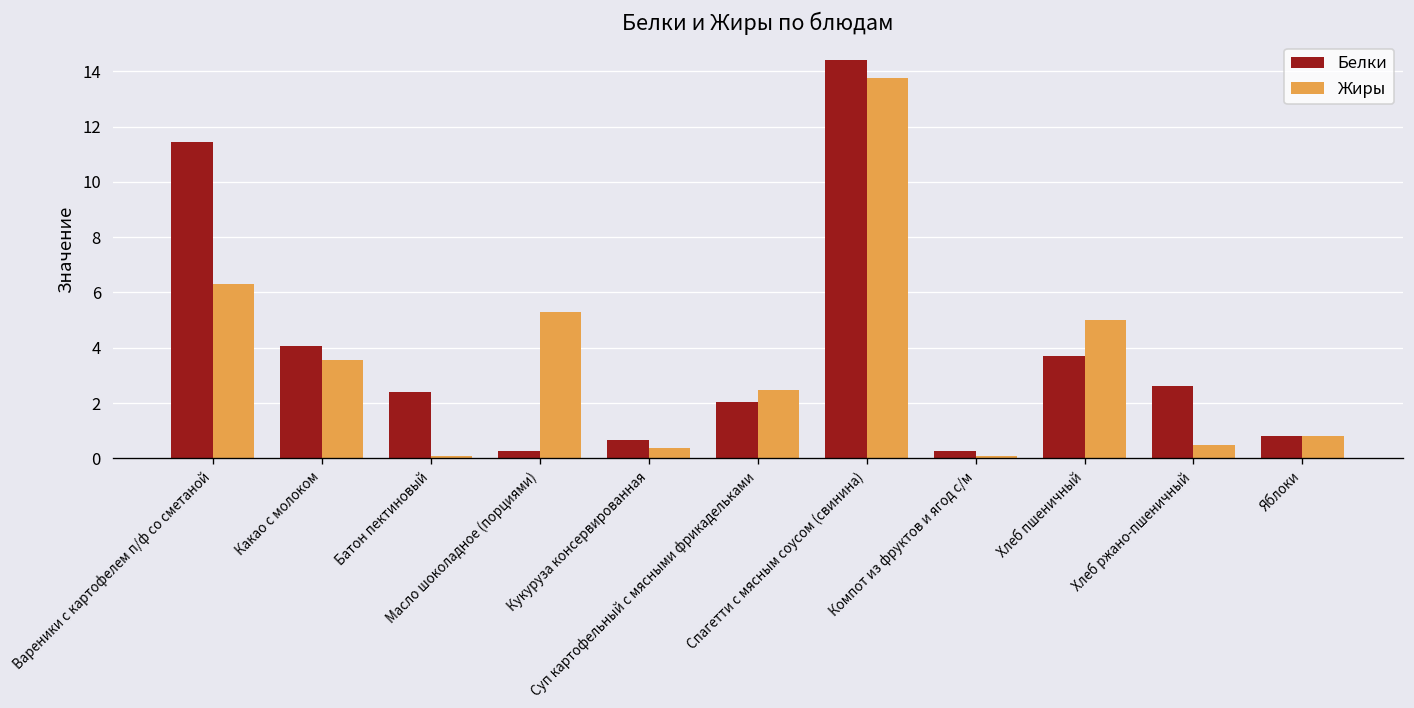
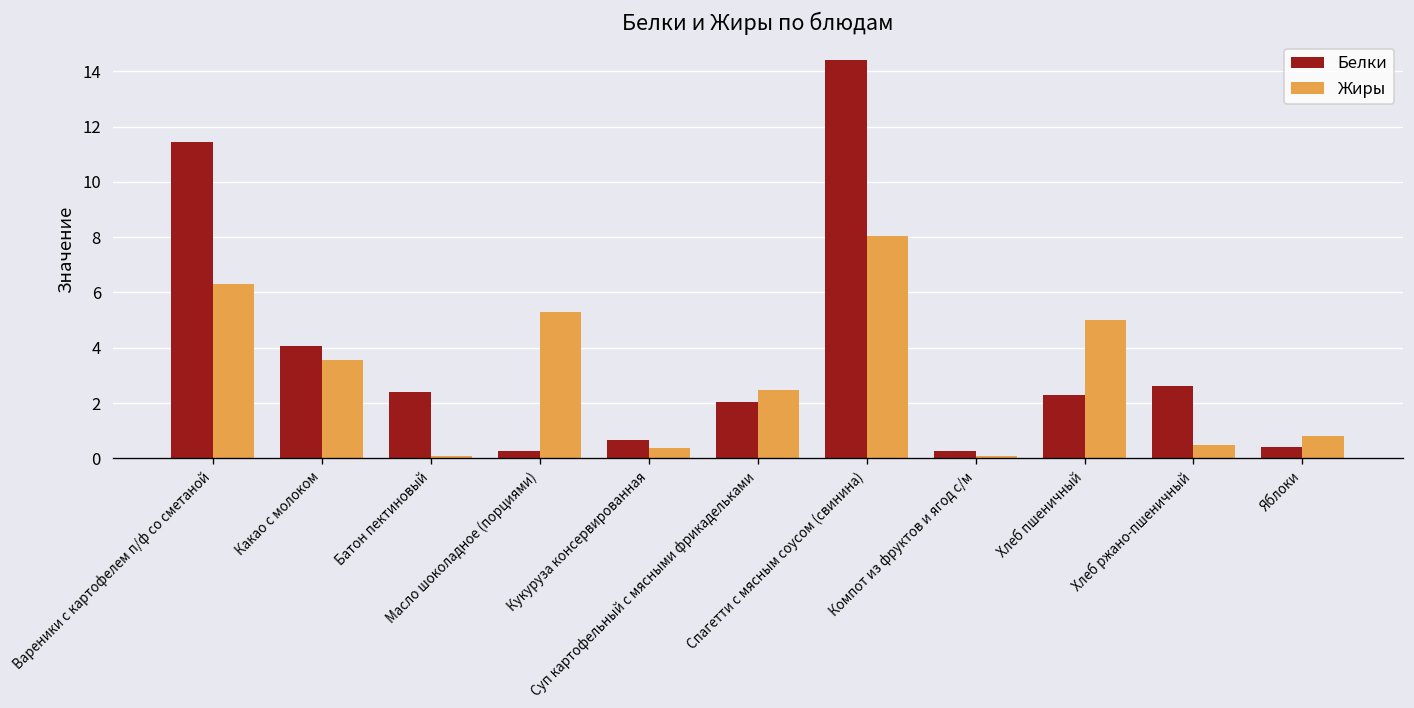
  {
    "Белки": {
      "Вареники с картофелем п/ф со сметаной": 11.4,
      "Какао с молоком": 4.1,
      "Батон пектиновый": 2.4,
      "Масло шоколадное (порциями)": 0.3,
      "Кукуруза консервированная": 0.7,
      "Суп картофельный с мясными фрикадельками": 2.0,
      "Спагетти с мясным соусом (свинина)": 14.4,
      "Компот из фруктов и ягод с/м": 0.3,
-     "Хлеб пшеничный": 3.7,
+     "Хлеб пшеничный": 2.3,
      "Хлеб ржано-пшеничный": 2.6,
-     "Яблоки": 0.8
+     "Яблоки": 0.4
    },
    "Жиры": {
      "Вареники с картофелем п/ф со сметаной": 6.3,
      "Какао с молоком": 3.5,
      "Масло шоколадное (порциями)": 5.3,
      "Кукуруза консервированная": 0.4,
      "Суп картофельный с мясными фрикадельками": 2.5,
-     "Спагетти с мясным соусом (свинина)": 13.8,
+     "Спагетти с мясным соусом (свинина)": 8.1,
      "Хлеб пшеничный": 5.0,
      "Хлеб ржано-пшеничный": 0.5,
      "Яблоки": 0.8
    }
  }
